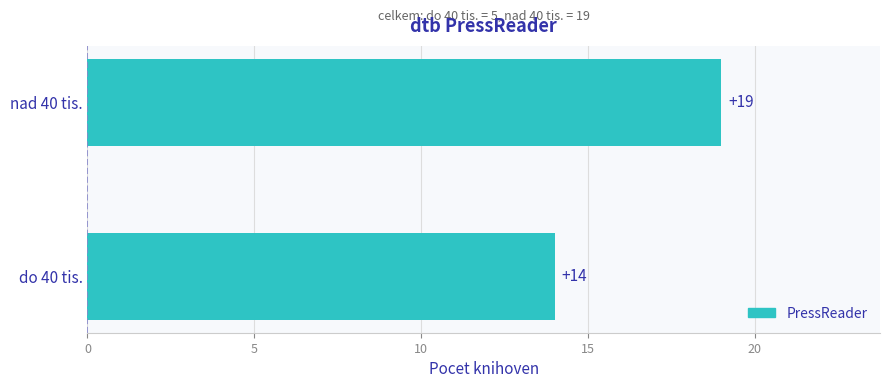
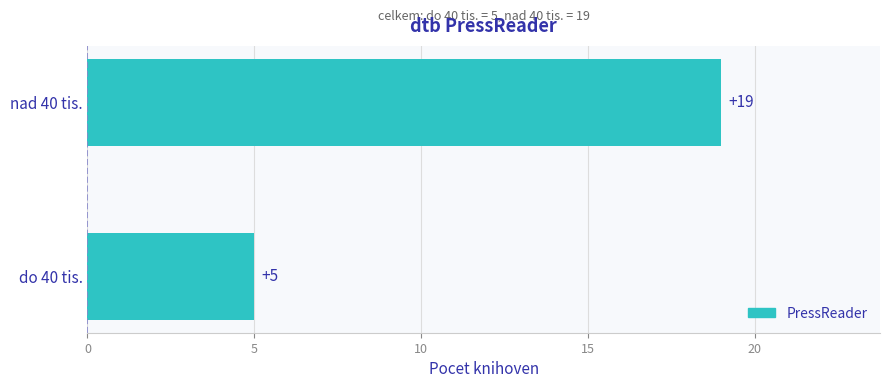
  {
    "nad 40 tis.": "+19",
-   "do 40 tis.": "+14"
+   "do 40 tis.": "+5"
  }
